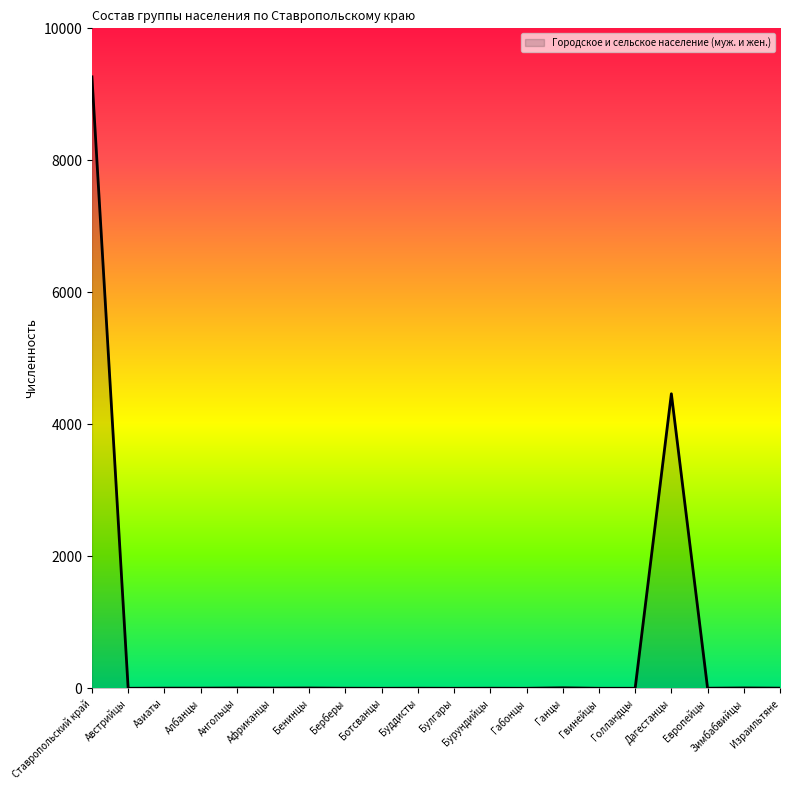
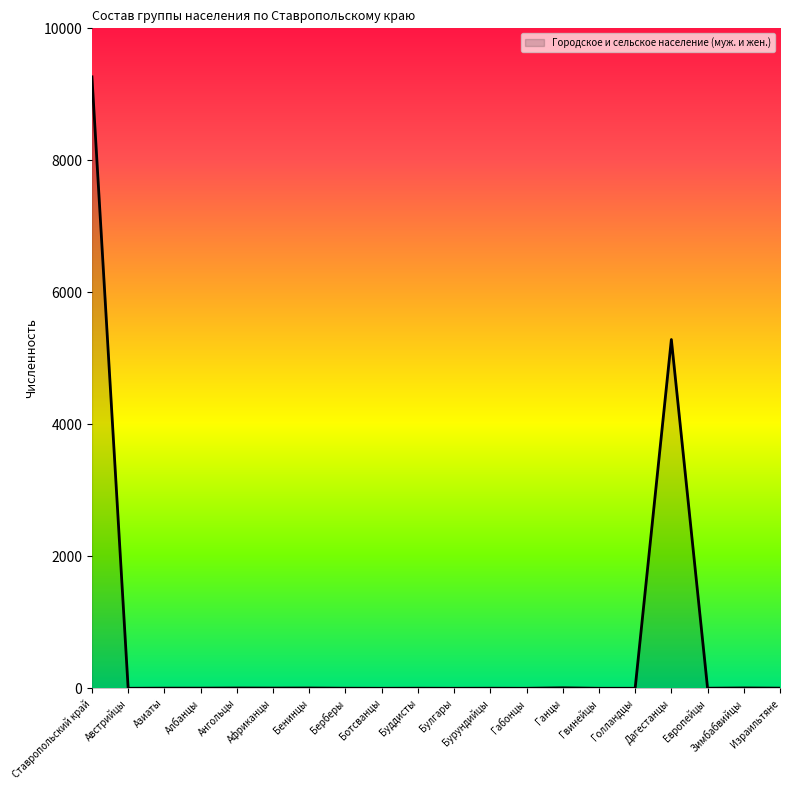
  {
    "Ставропольский край": 9300,
    "Австрийцы": 0,
    "Азиаты": 0,
    "Албанцы": 0,
    "Ангольцы": 0,
    "Африканцы": 0,
    "Бенинцы": 0,
    "Берберы": 0,
    "Ботсванцы": 0,
    "Буддисты": 0,
    "Булгары": 0,
    "Бурундийцы": 0,
    "Габонцы": 0,
    "Ганцы": 0,
    "Гвинейцы": 0,
    "Голландцы": 0,
-   "Дагестанцы": 4500,
+   "Дагестанцы": 5300,
    "Европейцы": 0,
    "Зимбабвийцы": 0,
    "Израильтяне": 0
  }
